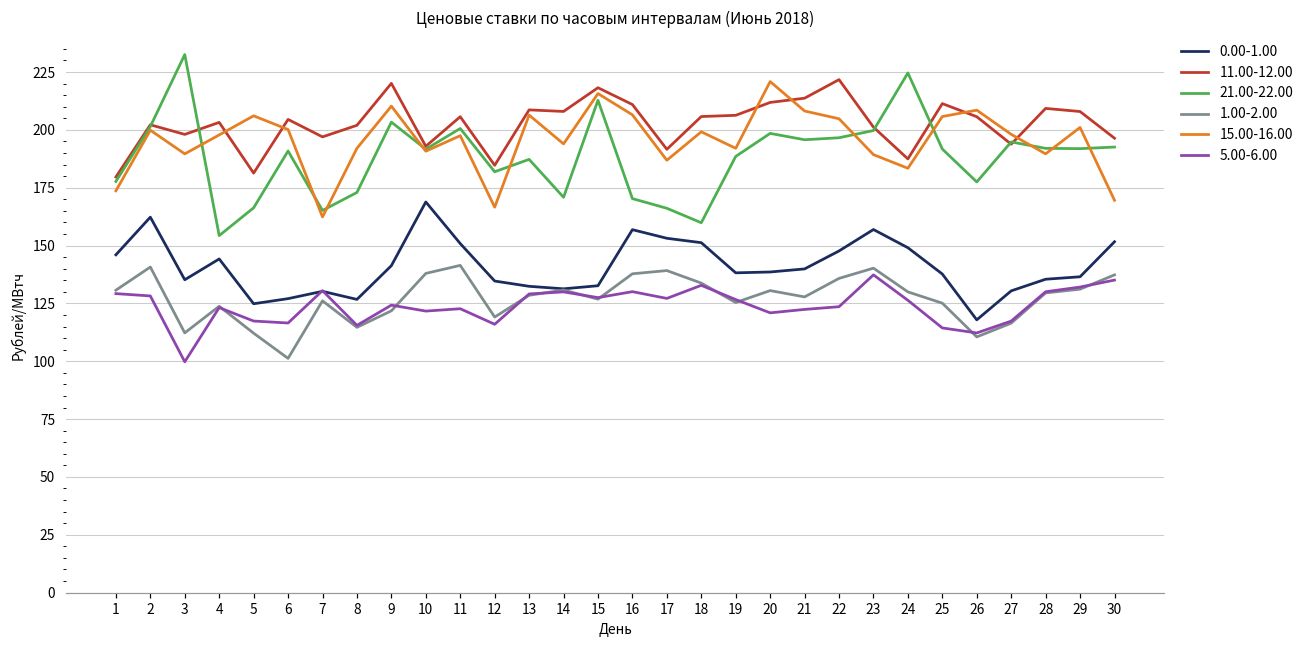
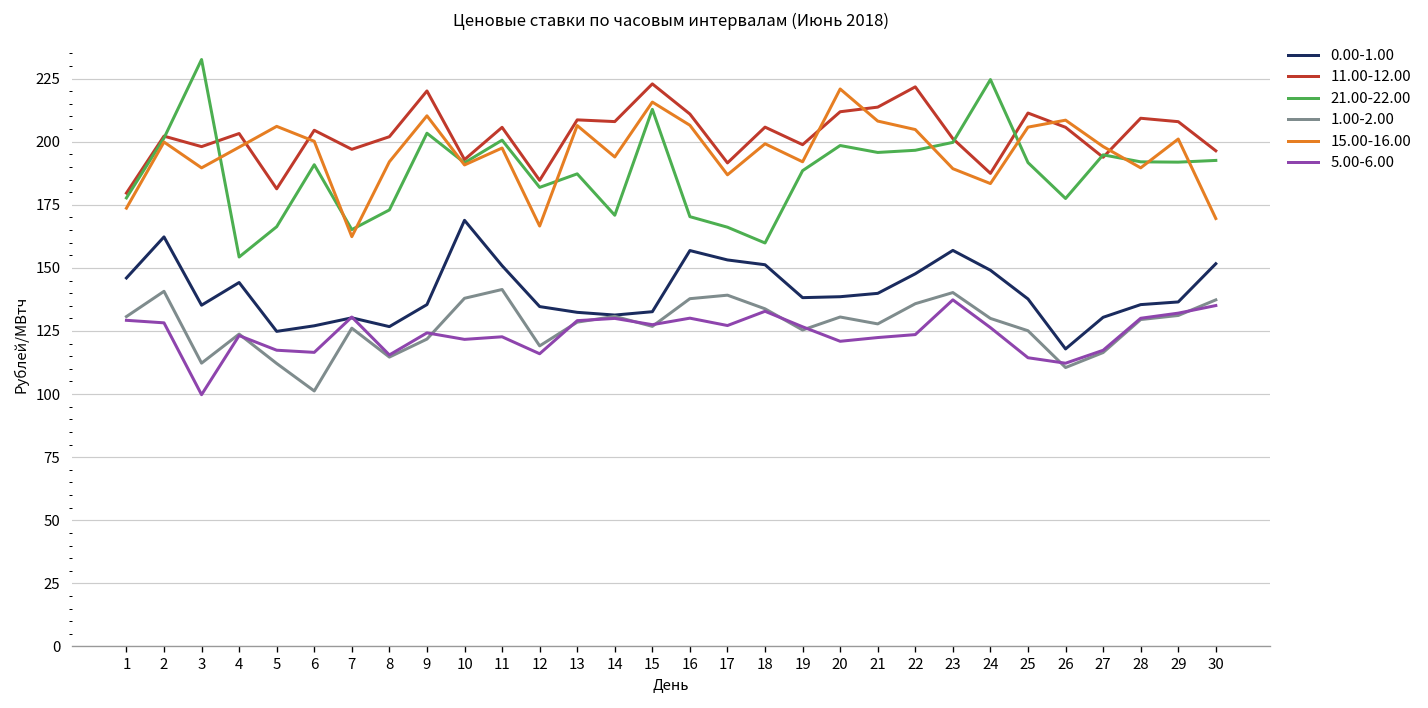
  {
    "0.00-1.00": {
      "1": 146,
      "2": 162,
      "3": 135,
      "4": 144,
      "5": 125,
      "6": 127,
      "8": 127,
-     "9": 141,
+     "9": 135,
      "10": 169,
      "11": 151,
      "12": 135,
      "13": 132,
      "15": 133,
      "16": 157,
      "17": 153,
      "18": 151,
      "19": 138,
      "20": 139,
      "21": 140,
      "22": 148,
      "23": 157,
      "24": 149,
      "25": 138,
      "26": 118,
      "27": 130,
      "28": 135,
      "29": 137,
      "30": 152
    },
    "11.00-12.00": {
      "1": 180,
      "3": 198,
      "4": 203,
      "5": 181,
      "6": 205,
      "7": 197,
      "8": 202,
      "9": 220,
      "10": 193,
      "11": 206,
      "12": 185,
      "13": 209,
      "14": 208,
-     "15": 218,
+     "15": 223,
      "16": 211,
      "17": 192,
      "18": 206,
-     "19": 206,
+     "19": 199,
      "20": 212,
      "21": 214,
      "22": 222,
      "23": 201,
      "24": 187,
      "25": 211,
      "26": 206,
      "28": 209,
      "29": 208,
      "30": 196
    },
    "21.00-22.00": {
      "1": 178,
      "3": 233,
      "4": 154,
      "5": 166,
      "6": 191,
      "7": 165,
      "8": 173,
      "9": 203,
      "11": 201,
      "12": 182,
      "13": 187,
      "14": 171,
      "15": 213,
      "16": 170,
      "17": 166,
      "18": 160,
      "19": 189,
      "20": 198,
      "21": 196,
      "22": 197,
      "23": 200,
      "24": 225,
      "25": 192,
      "26": 178,
      "28": 192,
      "29": 192,
      "30": 193
    },
    "1.00-2.00": {
      "1": 131,
      "2": 141,
      "3": 112,
      "5": 112,
      "6": 101,
      "7": 126,
      "9": 122,
      "10": 138,
      "11": 141,
      "12": 119,
      "16": 138,
      "17": 139,
      "19": 125,
      "20": 131,
      "21": 128,
      "22": 136,
      "23": 140,
      "24": 130,
      "25": 125,
      "26": 111,
      "30": 137
    },
    "15.00-16.00": {
      "1": 174,
      "2": 200,
      "3": 190,
      "4": 198,
      "5": 206,
      "6": 200,
      "7": 162,
      "8": 192,
      "9": 210,
      "11": 198,
      "12": 167,
      "13": 206,
      "14": 194,
      "15": 216,
      "16": 207,
      "17": 187,
      "18": 199,
      "19": 192,
      "20": 221,
      "21": 208,
      "22": 205,
      "23": 189,
      "24": 183,
      "25": 206,
      "26": 209,
      "27": 198,
      "28": 190,
      "29": 201,
      "30": 170
    },
    "5.00-6.00": {
      "1": 129,
      "2": 128,
      "3": 100,
      "5": 117,
      "6": 117,
      "9": 124,
      "10": 122,
      "11": 123,
      "12": 116,
      "16": 130,
      "17": 127,
      "19": 127,
      "20": 121,
      "21": 122,
      "22": 124,
      "23": 137,
      "24": 126,
      "25": 114,
      "26": 112,
      "30": 135
    }
  }
